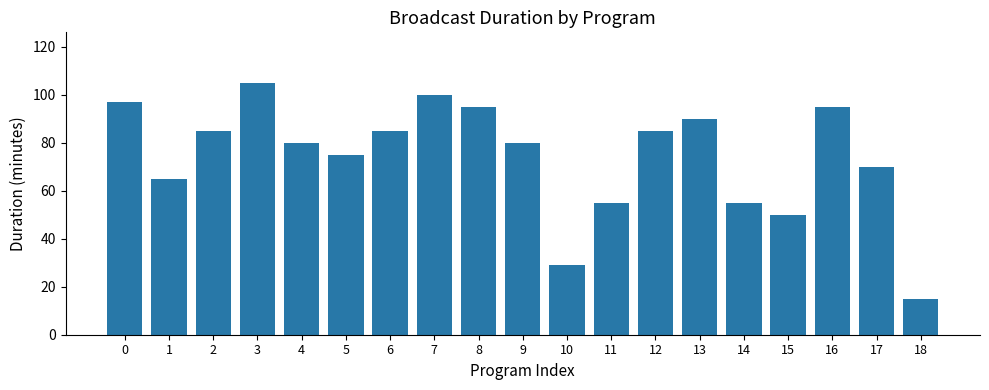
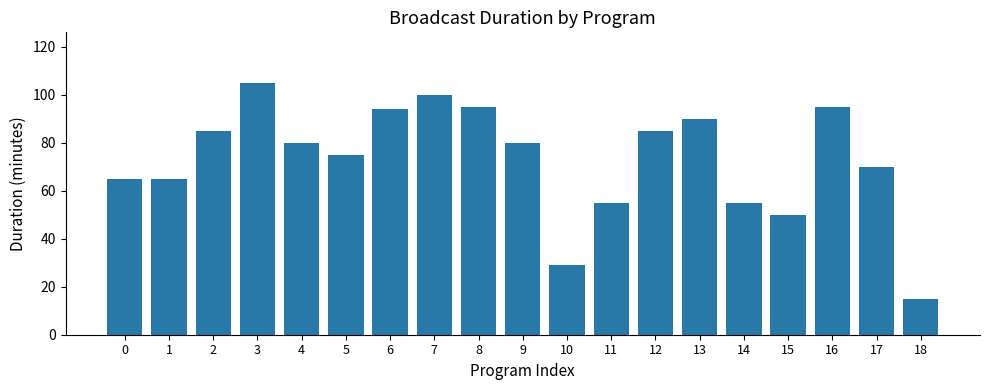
  {
-   "0": 97,
+   "0": 65,
    "1": 65,
    "2": 85,
    "3": 105,
    "4": 80,
    "5": 75,
-   "6": 85,
+   "6": 94,
    "7": 100,
    "8": 95,
    "9": 80,
    "10": 29,
    "11": 55,
    "12": 85,
    "13": 90,
    "14": 55,
    "15": 50,
    "16": 95,
    "17": 70,
    "18": 15
  }
